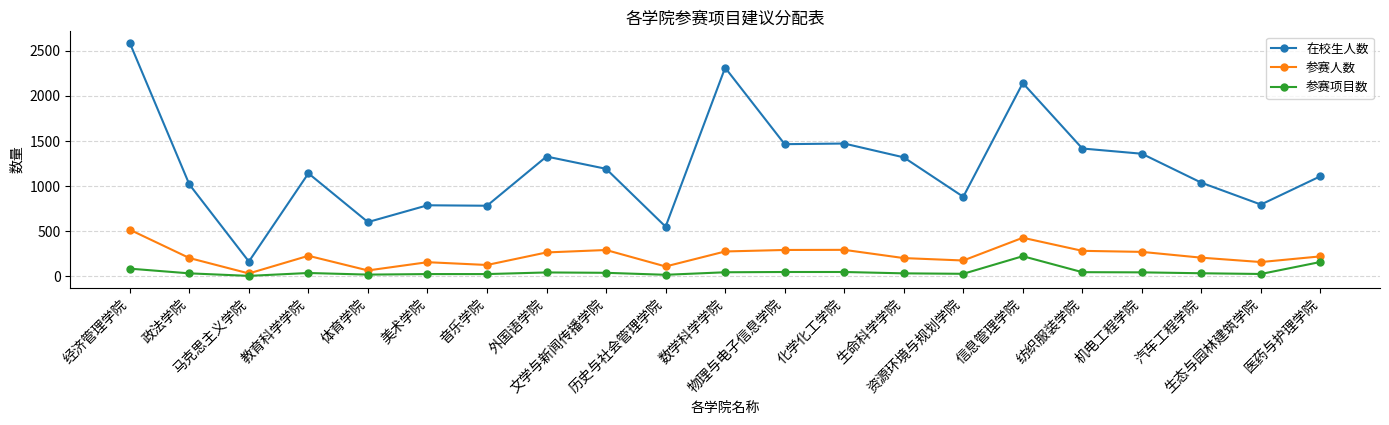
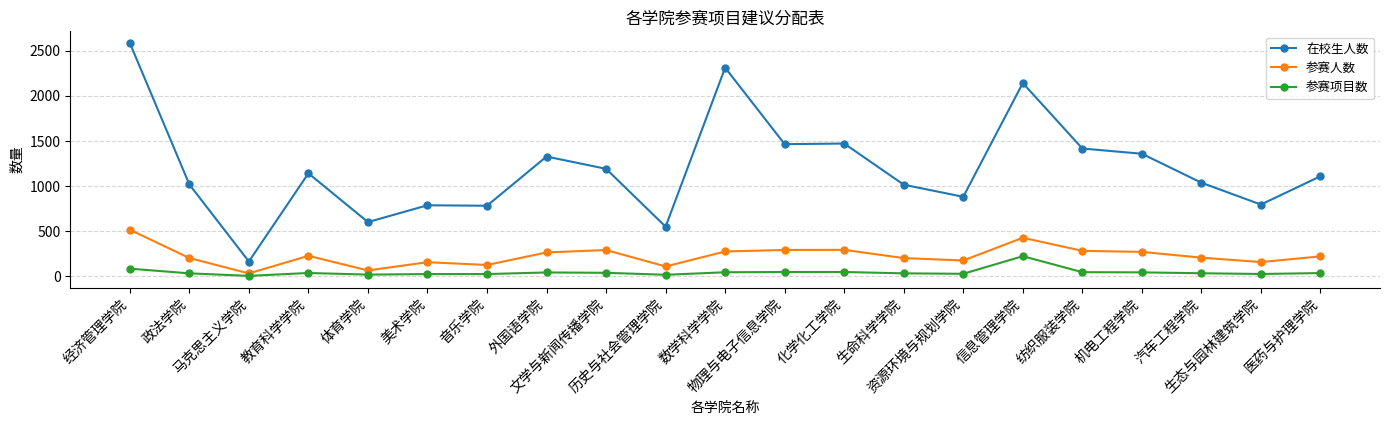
  {
    "在校生人数": {
      "经济管理学院": 2600,
      "政法学院": 1000,
      "马克思主义学院": 200,
      "教育科学学院": 1100,
      "体育学院": 600,
      "美术学院": 800,
      "音乐学院": 800,
      "外国语学院": 1300,
      "文学与新闻传播学院": 1200,
      "历史与社会管理学院": 600,
      "数学科学学院": 2300,
      "物理与电子信息学院": 1500,
      "化学化工学院": 1500,
-     "生命科学学院": 1300,
+     "生命科学学院": 1000,
      "资源环境与规划学院": 900,
      "信息管理学院": 2100,
      "纺织服装学院": 1400,
      "机电工程学院": 1400,
      "汽车工程学院": 1000,
      "生态与园林建筑学院": 800,
      "医药与护理学院": 1100
    },
    "参赛人数": {
      "经济管理学院": 500,
      "政法学院": 200,
      "教育科学学院": 200,
      "体育学院": 100,
      "美术学院": 200,
      "音乐学院": 100,
      "外国语学院": 300,
      "文学与新闻传播学院": 300,
      "历史与社会管理学院": 100,
      "数学科学学院": 300,
      "物理与电子信息学院": 300,
      "化学化工学院": 300,
      "生命科学学院": 200,
      "资源环境与规划学院": 200,
      "信息管理学院": 400,
      "纺织服装学院": 300,
      "机电工程学院": 300,
      "汽车工程学院": 200,
      "生态与园林建筑学院": 200,
      "医药与护理学院": 200
    },
    "参赛项目数": {
      "经济管理学院": 100,
      "政法学院": 0,
      "教育科学学院": 0,
      "体育学院": 0,
      "美术学院": 0,
      "音乐学院": 0,
      "外国语学院": 0,
      "文学与新闻传播学院": 0,
      "历史与社会管理学院": 0,
      "数学科学学院": 0,
      "物理与电子信息学院": 0,
      "化学化工学院": 0,
      "生命科学学院": 0,
      "资源环境与规划学院": 0,
      "信息管理学院": 200,
      "纺织服装学院": 0,
      "机电工程学院": 0,
      "汽车工程学院": 0,
      "生态与园林建筑学院": 0,
-     "医药与护理学院": 200
+     "医药与护理学院": 0
    }
  }
